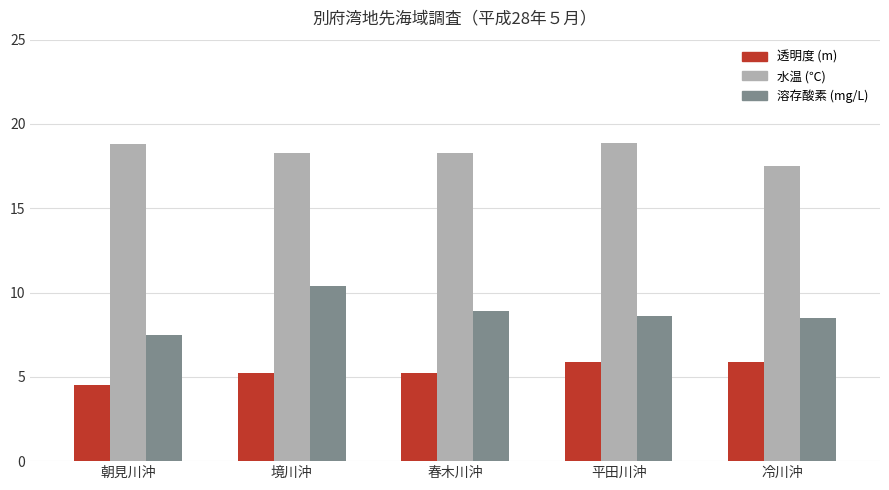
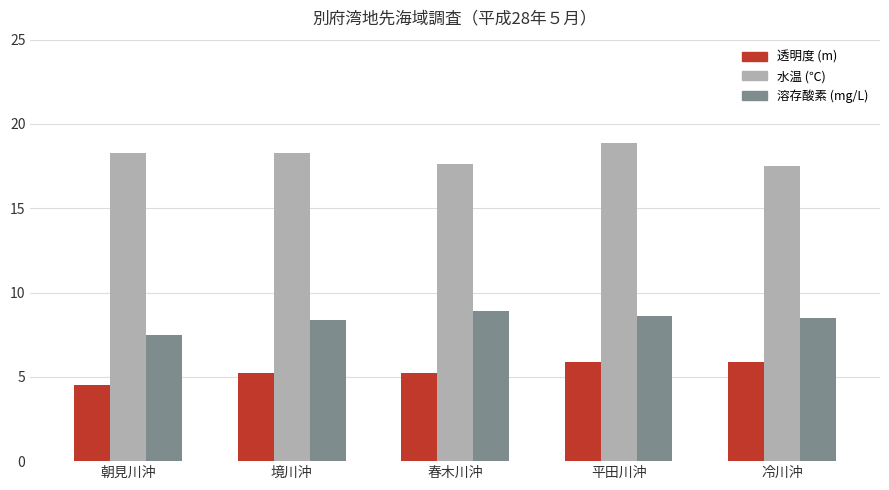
  {
    "透明度 (m)": {
      "朝見川沖": 4.5,
      "境川沖": 5.2,
      "春木川沖": 5.2,
      "平田川沖": 5.9,
      "冷川沖": 5.9
    },
    "水温 (℃)": {
-     "朝見川沖": 18.8,
+     "朝見川沖": 18.3,
      "境川沖": 18.3,
-     "春木川沖": 18.3,
+     "春木川沖": 17.6,
      "平田川沖": 18.9,
      "冷川沖": 17.5
    },
    "溶存酸素 (mg/L)": {
      "朝見川沖": 7.5,
-     "境川沖": 10.4,
+     "境川沖": 8.4,
      "春木川沖": 8.9,
      "平田川沖": 8.6,
      "冷川沖": 8.5
    }
  }
